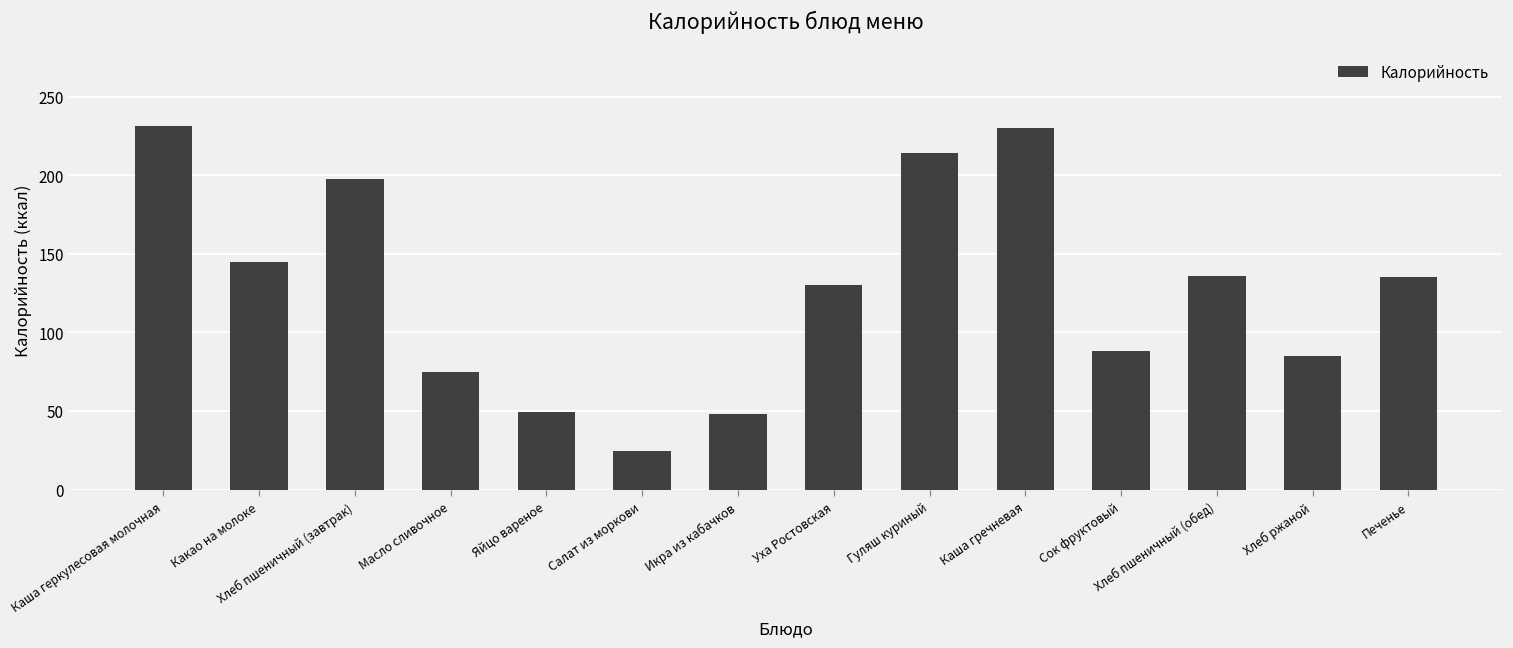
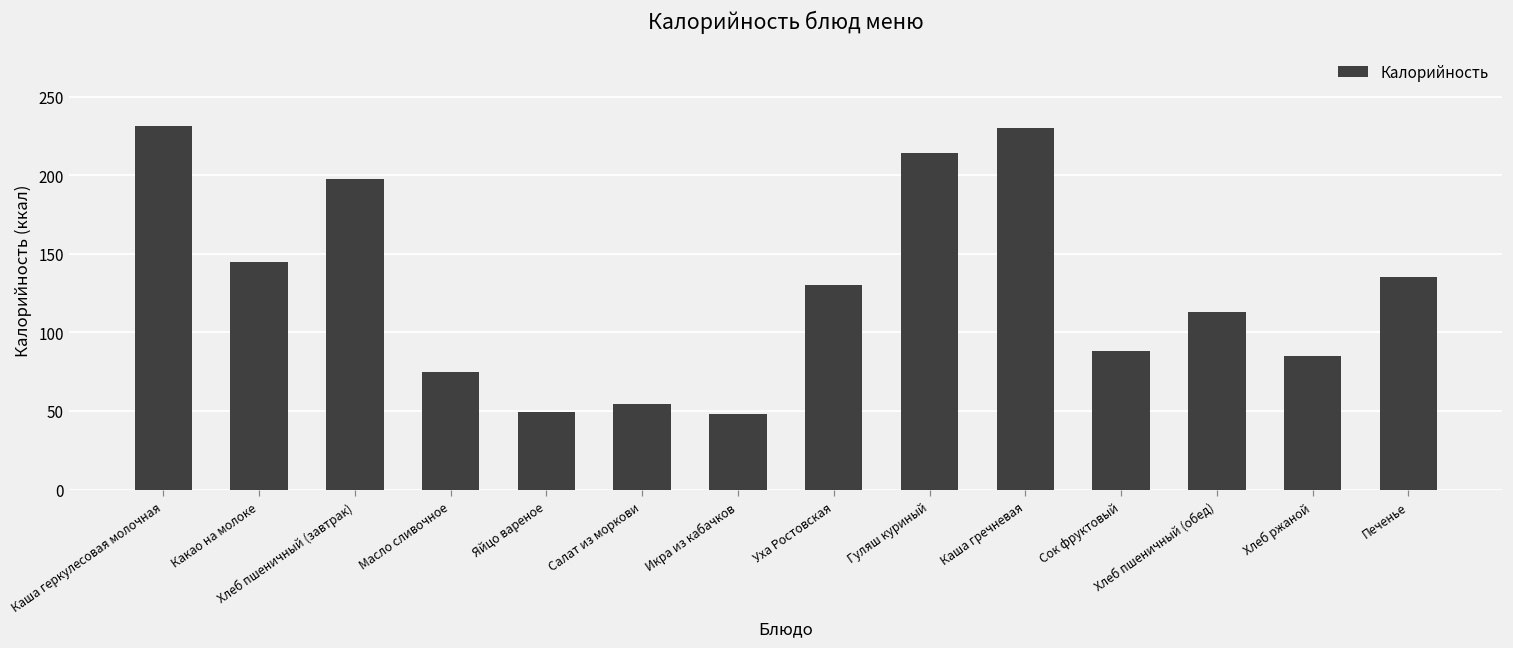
  {
    "Каша геркулесовая молочная": 232,
    "Какао на молоке": 145,
    "Хлеб пшеничный (завтрак)": 198,
    "Масло сливочное": 75,
    "Яйцо вареное": 50,
-   "Салат из моркови": 24,
+   "Салат из моркови": 54,
    "Икра из кабачков": 48,
    "Уха Ростовская": 130,
    "Гуляш куриный": 214,
    "Каша гречневая": 230,
    "Сок фруктовый": 88,
-   "Хлеб пшеничный (обед)": 136,
+   "Хлеб пшеничный (обед)": 113,
    "Хлеб ржаной": 85,
    "Печенье": 135
  }
